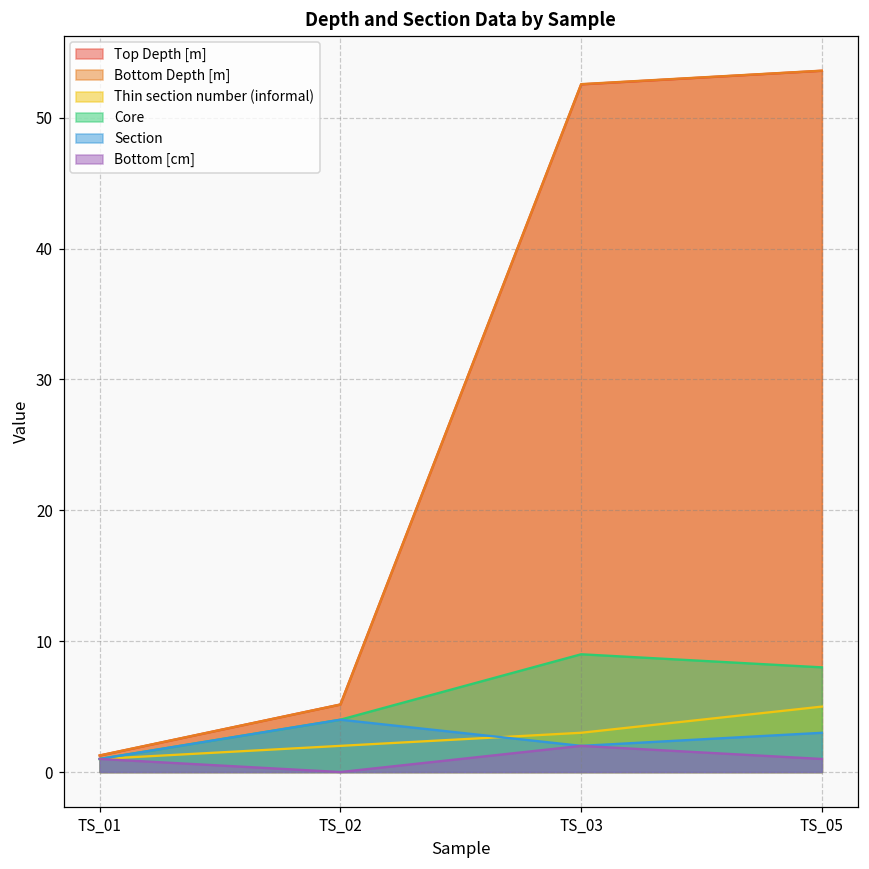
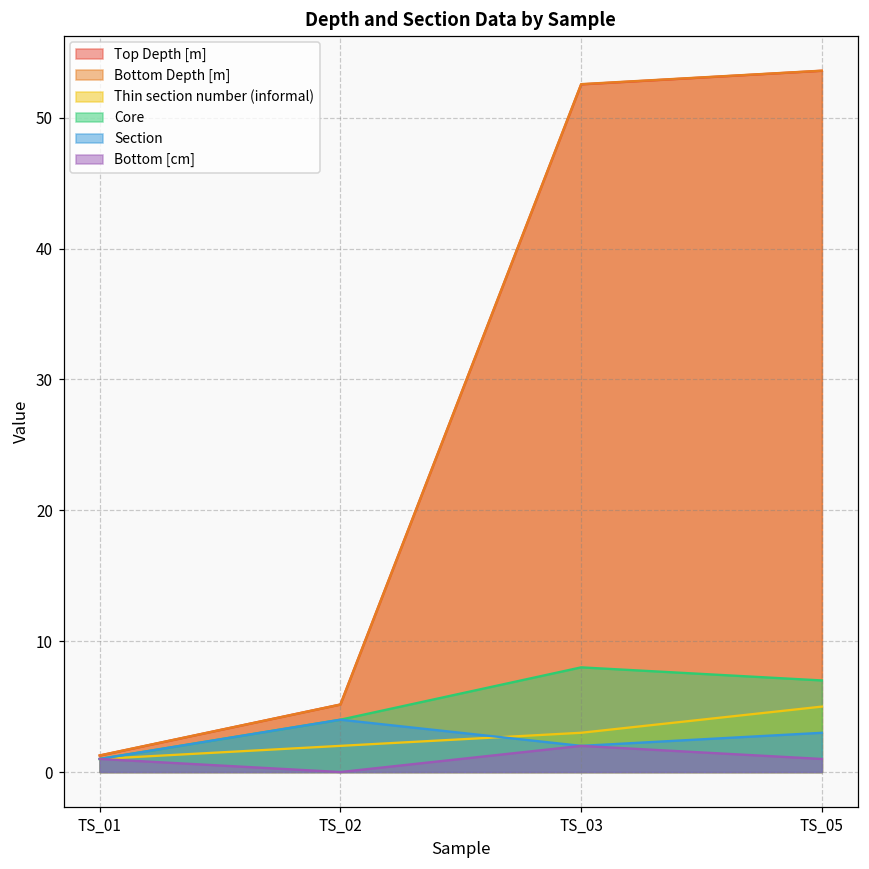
  {
    "Core": {
-     "TS_03": 9,
-     "TS_05": 8
+     "TS_03": 8,
+     "TS_05": 7
    },
    "Section": {
      "TS_05": 3
    },
    "Bottom [cm]": {
      "TS_02": 0,
      "TS_05": 1
    }
  }
